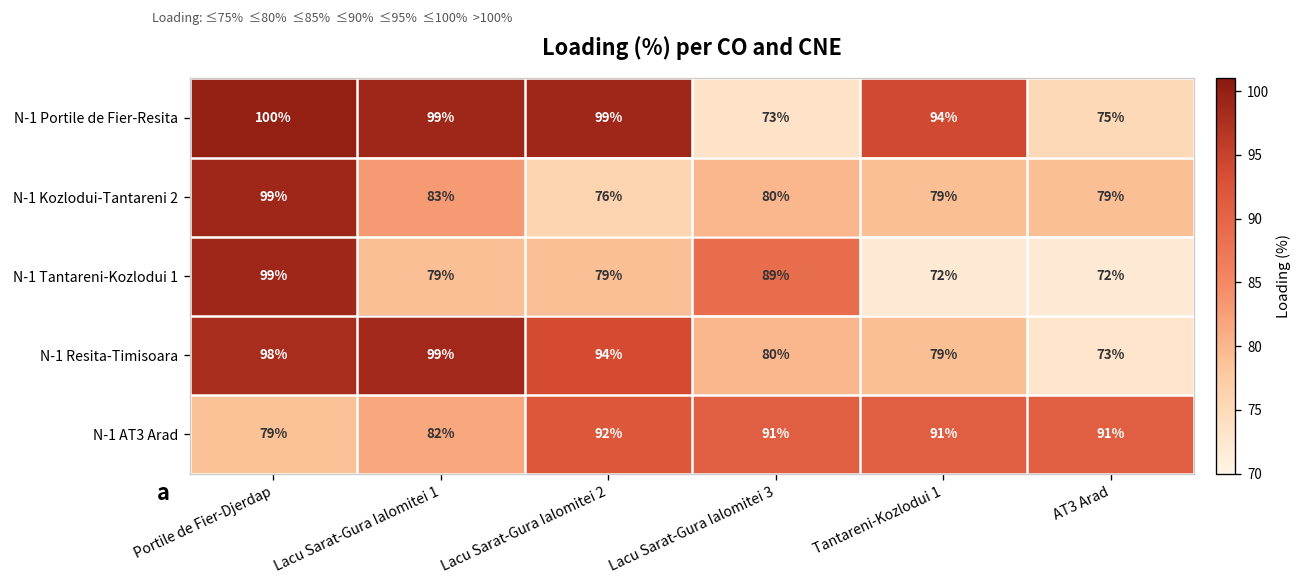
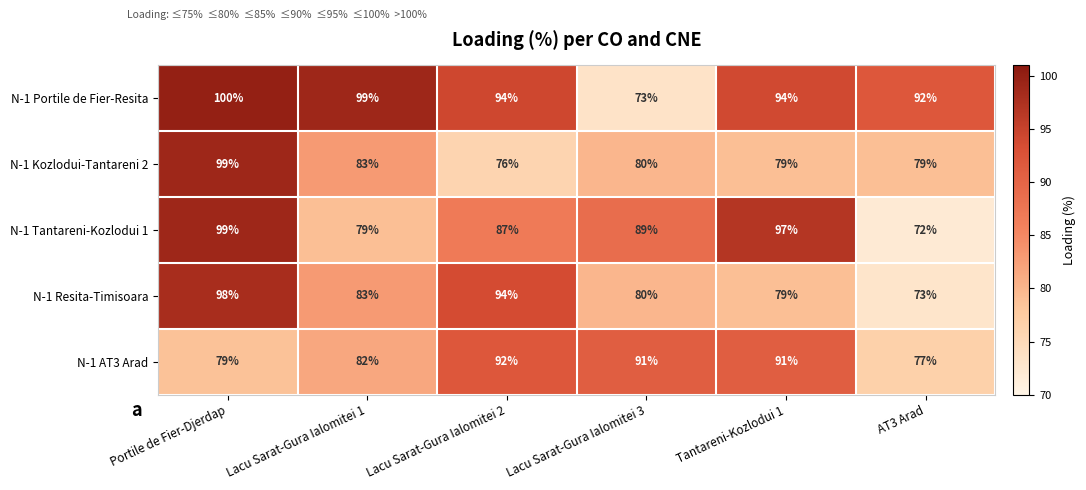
  {
    "N-1 Portile de Fier-Resita": {
      "Portile de Fier-Djerdap": "100%",
      "Lacu Sarat-Gura Ialomitei 1": "99%",
-     "Lacu Sarat-Gura Ialomitei 2": "99%",
+     "Lacu Sarat-Gura Ialomitei 2": "94%",
      "Lacu Sarat-Gura Ialomitei 3": "73%",
      "Tantareni-Kozlodui 1": "94%",
-     "AT3 Arad": "75%"
+     "AT3 Arad": "92%"
    },
    "N-1 Kozlodui-Tantareni 2": {
      "Portile de Fier-Djerdap": "99%",
      "Lacu Sarat-Gura Ialomitei 1": "83%",
      "Lacu Sarat-Gura Ialomitei 2": "76%",
      "Lacu Sarat-Gura Ialomitei 3": "80%",
      "Tantareni-Kozlodui 1": "79%",
      "AT3 Arad": "79%"
    },
    "N-1 Tantareni-Kozlodui 1": {
      "Portile de Fier-Djerdap": "99%",
      "Lacu Sarat-Gura Ialomitei 1": "79%",
-     "Lacu Sarat-Gura Ialomitei 2": "79%",
+     "Lacu Sarat-Gura Ialomitei 2": "87%",
      "Lacu Sarat-Gura Ialomitei 3": "89%",
-     "Tantareni-Kozlodui 1": "72%",
+     "Tantareni-Kozlodui 1": "97%",
      "AT3 Arad": "72%"
    },
    "N-1 Resita-Timisoara": {
      "Portile de Fier-Djerdap": "98%",
-     "Lacu Sarat-Gura Ialomitei 1": "99%",
+     "Lacu Sarat-Gura Ialomitei 1": "83%",
      "Lacu Sarat-Gura Ialomitei 2": "94%",
      "Lacu Sarat-Gura Ialomitei 3": "80%",
      "Tantareni-Kozlodui 1": "79%",
      "AT3 Arad": "73%"
    },
    "N-1 AT3 Arad": {
      "Portile de Fier-Djerdap": "79%",
      "Lacu Sarat-Gura Ialomitei 1": "82%",
      "Lacu Sarat-Gura Ialomitei 2": "92%",
      "Lacu Sarat-Gura Ialomitei 3": "91%",
      "Tantareni-Kozlodui 1": "91%",
-     "AT3 Arad": "91%"
+     "AT3 Arad": "77%"
    }
  }
